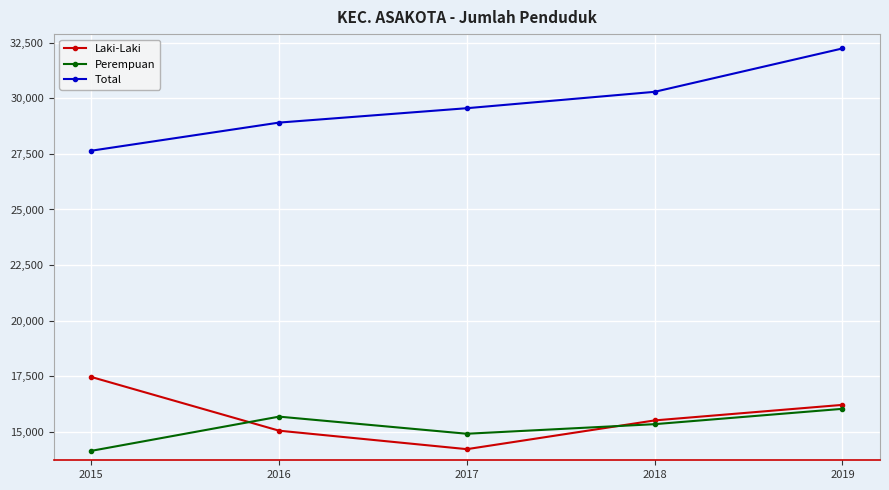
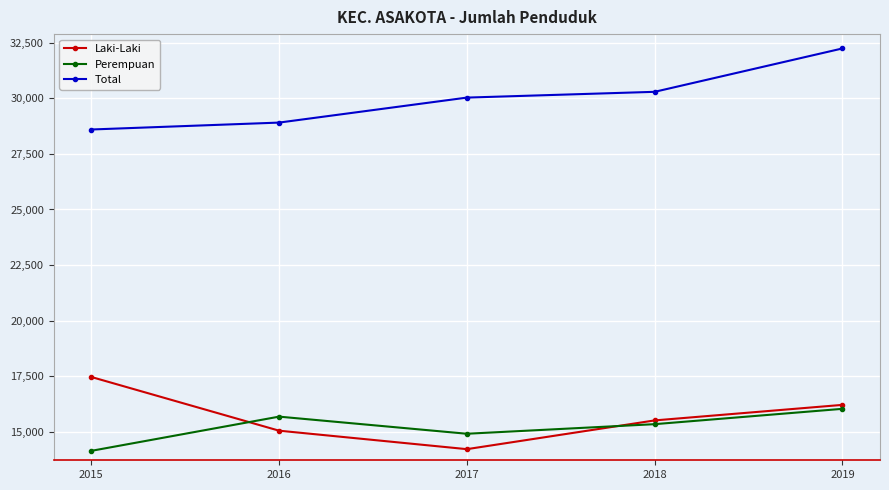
  {
    "Laki-Laki": {
      "2015": "17,500",
      "2016": "15,100",
      "2017": "14,200",
      "2018": "15,500",
      "2019": "16,200"
    },
    "Perempuan": {
      "2015": "14,100",
      "2016": "15,700",
      "2017": "14,900",
      "2018": "15,300",
      "2019": "16,000"
    },
    "Total": {
-     "2015": "27,600",
+     "2015": "28,600",
      "2016": "28,900",
-     "2017": "29,600",
+     "2017": "30,000",
      "2018": "30,300",
      "2019": "32,200"
    }
  }
